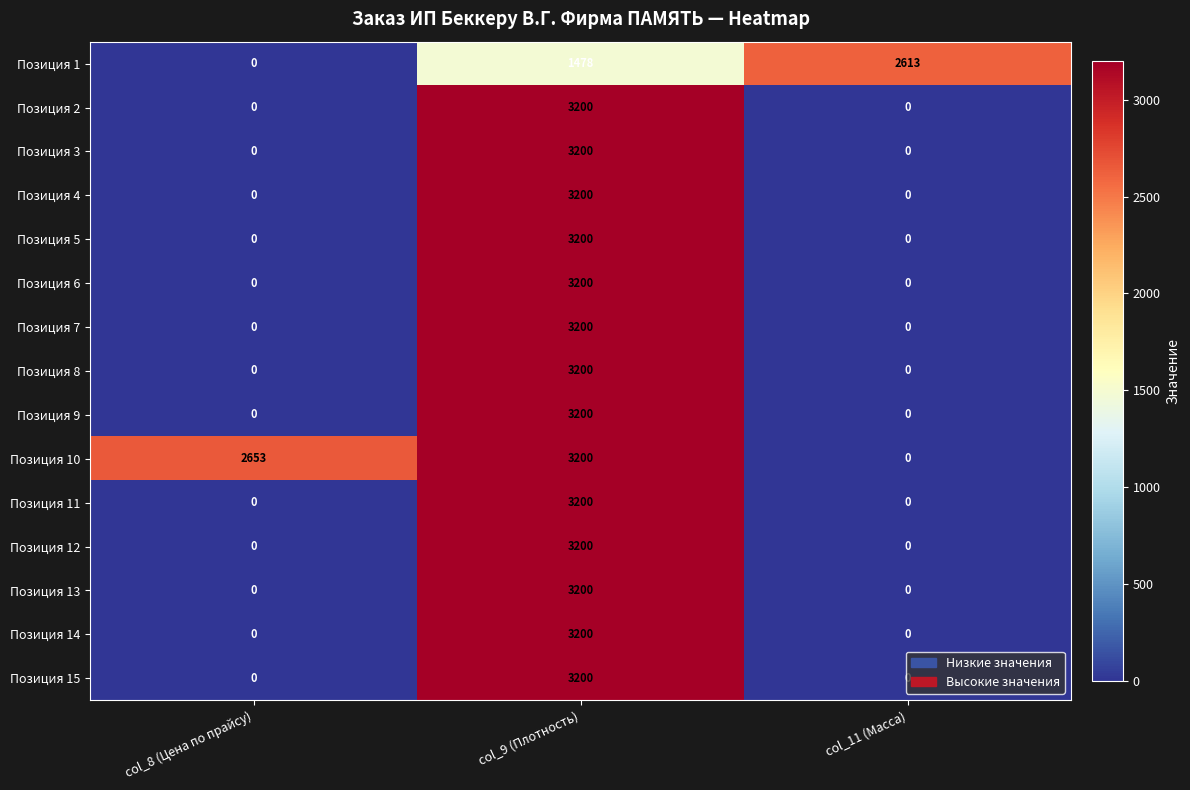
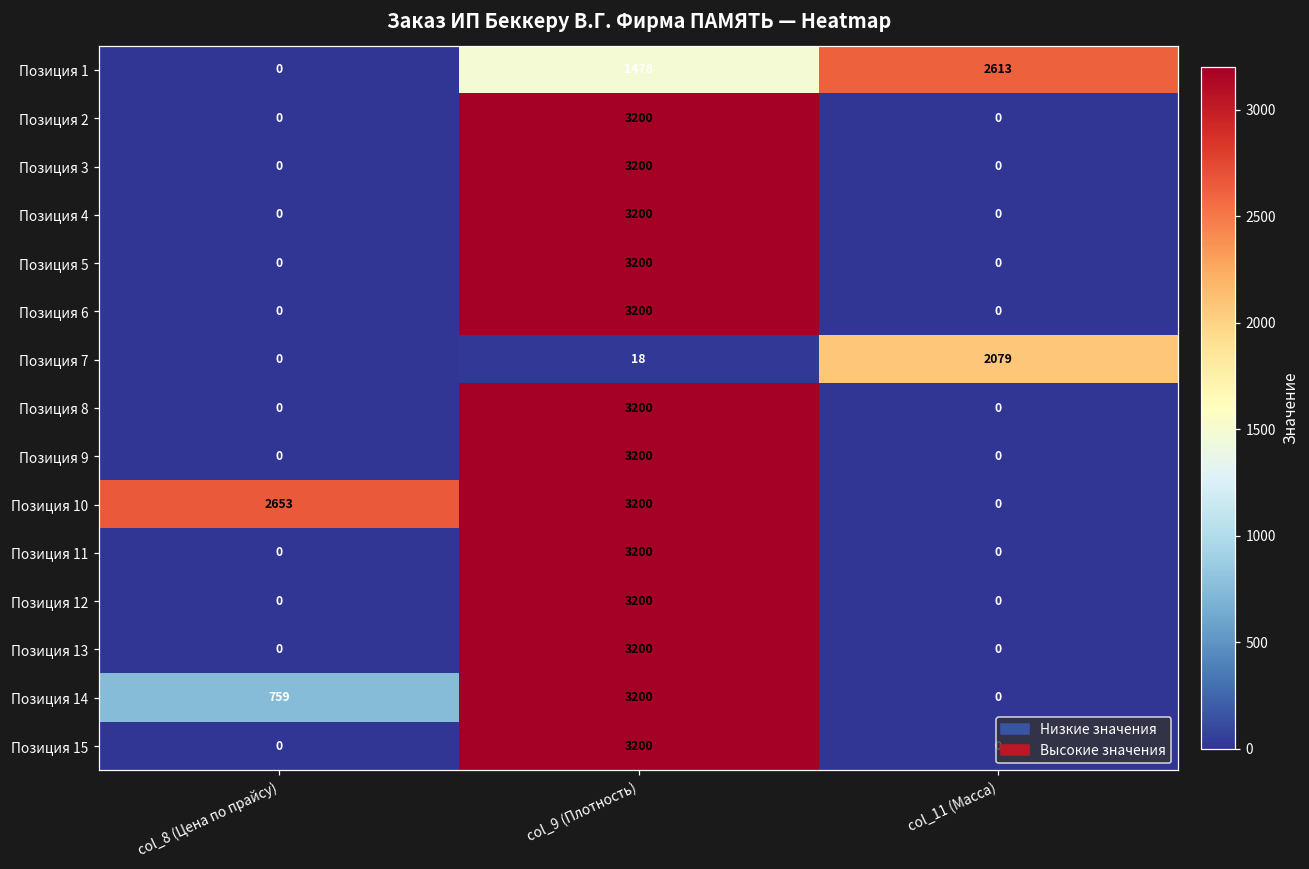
  {
    "Позиция 1": {
      "col_8 (Цена по прайсу)": 0,
      "col_11 (Масса)": 2613
    },
    "Позиция 2": {
      "col_8 (Цена по прайсу)": 0,
      "col_9 (Плотность)": 3200,
      "col_11 (Масса)": 0
    },
    "Позиция 3": {
      "col_8 (Цена по прайсу)": 0,
      "col_9 (Плотность)": 3200,
      "col_11 (Масса)": 0
    },
    "Позиция 4": {
      "col_8 (Цена по прайсу)": 0,
      "col_9 (Плотность)": 3200,
      "col_11 (Масса)": 0
    },
    "Позиция 5": {
      "col_8 (Цена по прайсу)": 0,
      "col_9 (Плотность)": 3200,
      "col_11 (Масса)": 0
    },
    "Позиция 6": {
      "col_8 (Цена по прайсу)": 0,
      "col_9 (Плотность)": 3200,
      "col_11 (Масса)": 0
    },
    "Позиция 7": {
      "col_8 (Цена по прайсу)": 0,
-     "col_9 (Плотность)": 3200,
-     "col_11 (Масса)": 0
+     "col_9 (Плотность)": 18,
+     "col_11 (Масса)": 2079
    },
    "Позиция 8": {
      "col_8 (Цена по прайсу)": 0,
      "col_9 (Плотность)": 3200,
      "col_11 (Масса)": 0
    },
    "Позиция 9": {
      "col_8 (Цена по прайсу)": 0,
      "col_9 (Плотность)": 3200,
      "col_11 (Масса)": 0
    },
    "Позиция 10": {
      "col_8 (Цена по прайсу)": 2653,
      "col_9 (Плотность)": 3200,
      "col_11 (Масса)": 0
    },
    "Позиция 11": {
      "col_8 (Цена по прайсу)": 0,
      "col_9 (Плотность)": 3200,
      "col_11 (Масса)": 0
    },
    "Позиция 12": {
      "col_8 (Цена по прайсу)": 0,
      "col_9 (Плотность)": 3200,
      "col_11 (Масса)": 0
    },
    "Позиция 13": {
      "col_8 (Цена по прайсу)": 0,
      "col_9 (Плотность)": 3200,
      "col_11 (Масса)": 0
    },
    "Позиция 14": {
-     "col_8 (Цена по прайсу)": 0,
+     "col_8 (Цена по прайсу)": 759,
      "col_9 (Плотность)": 3200,
      "col_11 (Масса)": 0
    },
    "Позиция 15": {
      "col_8 (Цена по прайсу)": 0,
      "col_9 (Плотность)": 3200
    }
  }
